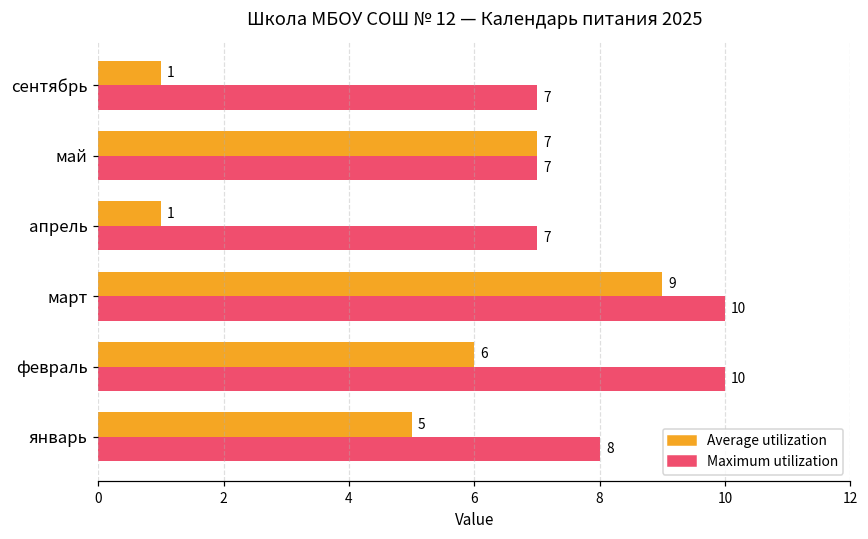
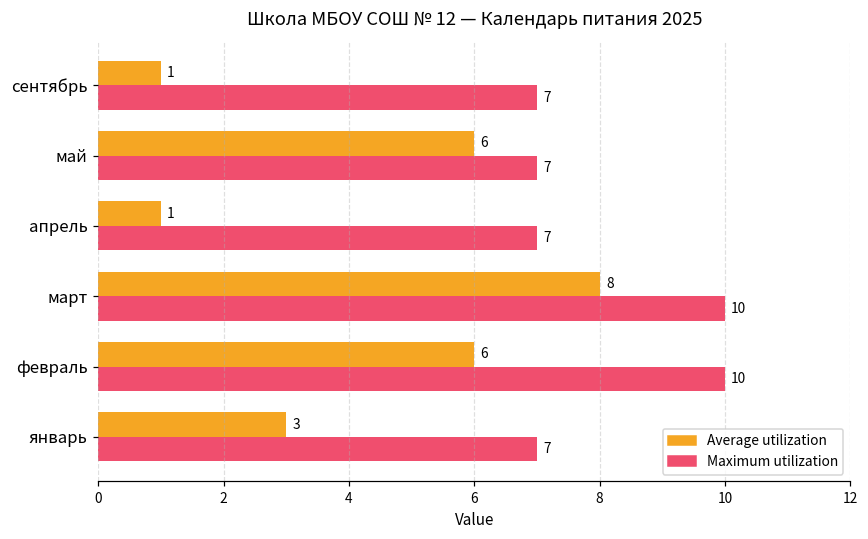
  {
    "Average utilization": {
      "сентябрь": 1,
-     "май": 7,
+     "май": 6,
      "апрель": 1,
-     "март": 9,
+     "март": 8,
      "февраль": 6,
-     "январь": 5
+     "январь": 3
    },
    "Maximum utilization": {
      "сентябрь": 7,
      "май": 7,
      "апрель": 7,
      "март": 10,
      "февраль": 10,
-     "январь": 8
+     "январь": 7
    }
  }
